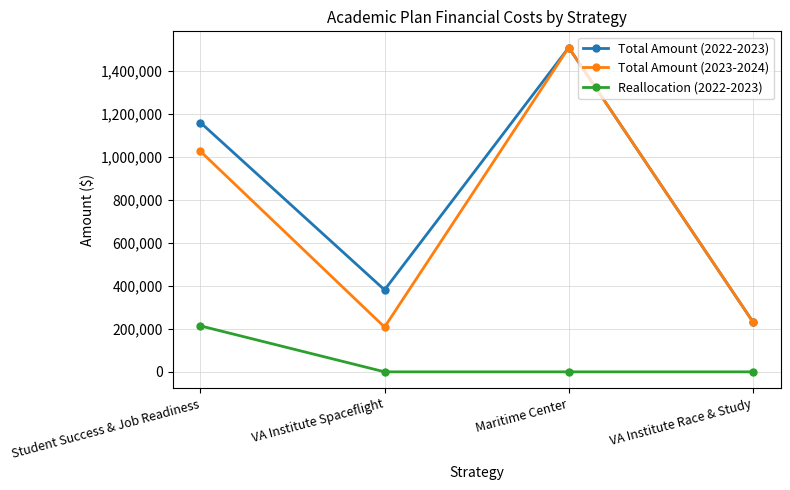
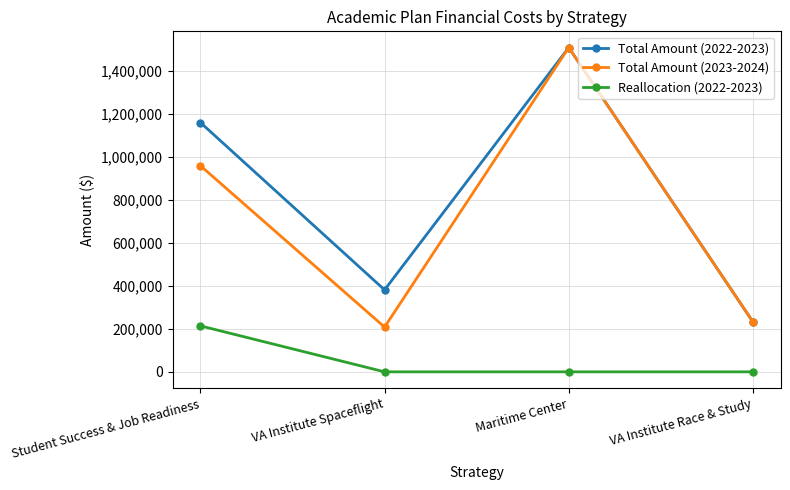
  {
    "Total Amount (2022-2023)": {
      "Student Success & Job Readiness": "1,160,000",
      "VA Institute Spaceflight": "380,000"
    },
    "Total Amount (2023-2024)": {
-     "Student Success & Job Readiness": "1,020,000",
+     "Student Success & Job Readiness": "960,000",
      "VA Institute Spaceflight": "210,000"
    },
    "Reallocation (2022-2023)": {
      "Student Success & Job Readiness": "210,000",
      "VA Institute Spaceflight": "0",
      "Maritime Center": "0",
      "VA Institute Race & Study": "0"
    }
  }
